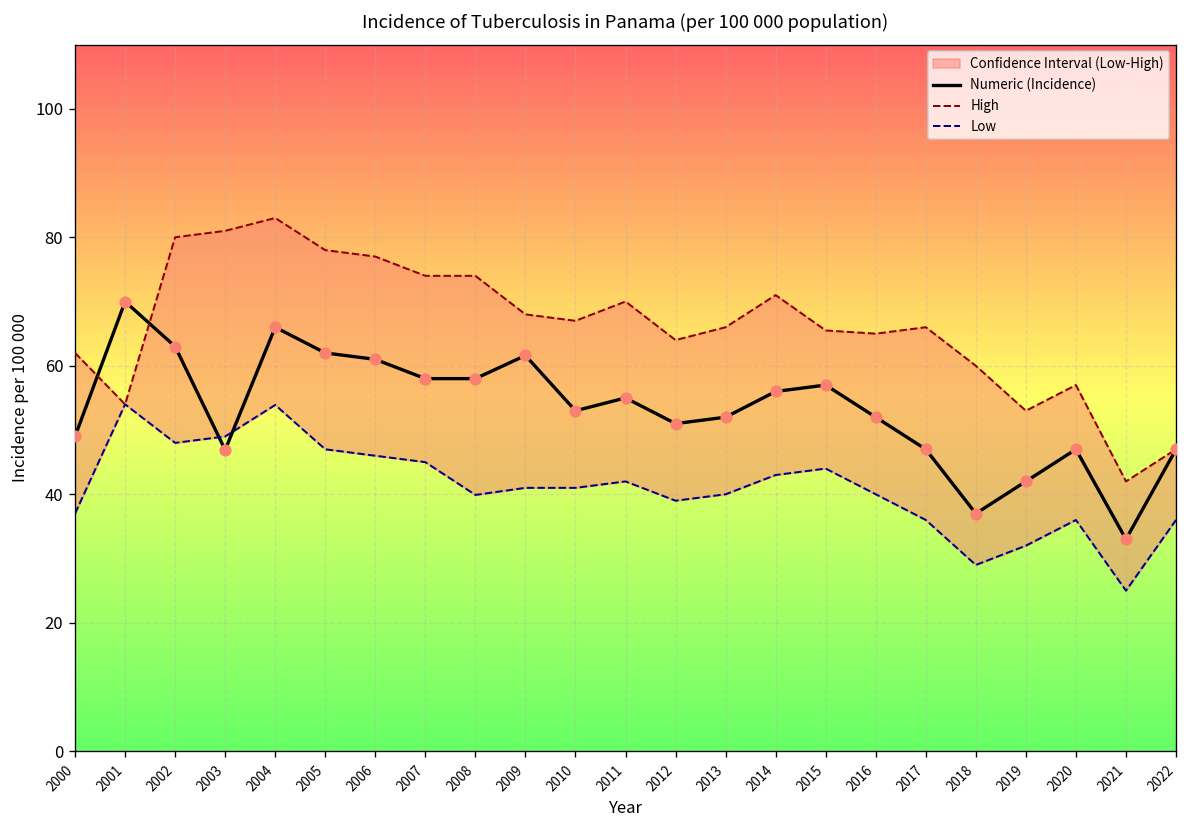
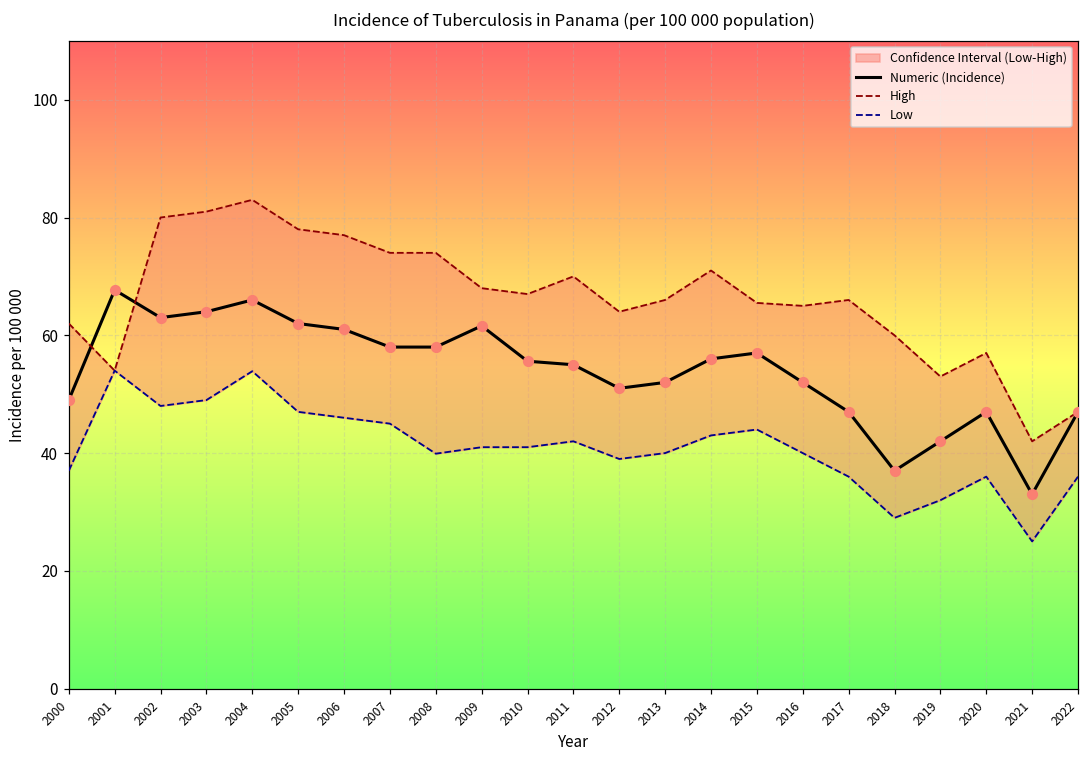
  {
    "Numeric (Incidence)": {
      "2000": 49,
-     "2001": 70,
+     "2001": 68,
      "2002": 63,
-     "2003": 47,
+     "2003": 64,
      "2004": 66,
      "2005": 62,
      "2006": 61,
      "2007": 58,
      "2008": 58,
      "2009": 62,
-     "2010": 53,
+     "2010": 56,
      "2011": 55,
      "2012": 51,
      "2013": 52,
      "2014": 56,
      "2015": 57,
      "2016": 52,
      "2017": 47,
      "2018": 37,
      "2019": 42,
      "2020": 47,
      "2021": 33
    },
    "Confidence Interval (Low-High)": {
      "2000": 62,
      "2002": 80,
      "2003": 81,
      "2004": 83,
      "2005": 78,
      "2006": 77,
      "2007": 74,
      "2008": 74,
      "2009": 68,
      "2010": 67,
      "2011": 70,
      "2012": 64,
      "2013": 66,
      "2014": 71,
      "2015": 66,
      "2016": 65,
      "2017": 66,
      "2018": 60,
      "2019": 53,
      "2020": 57,
      "2021": 42
    },
    "Low": {
      "2000": 37,
      "2002": 48,
      "2003": 49,
      "2004": 54,
      "2005": 47,
      "2006": 46,
      "2007": 45,
      "2008": 40,
      "2009": 41,
      "2010": 41,
      "2011": 42,
      "2012": 39,
      "2013": 40,
      "2014": 43,
      "2015": 44,
      "2016": 40,
      "2017": 36,
      "2018": 29,
      "2019": 32,
      "2020": 36,
      "2021": 25,
      "2022": 36
    }
  }
